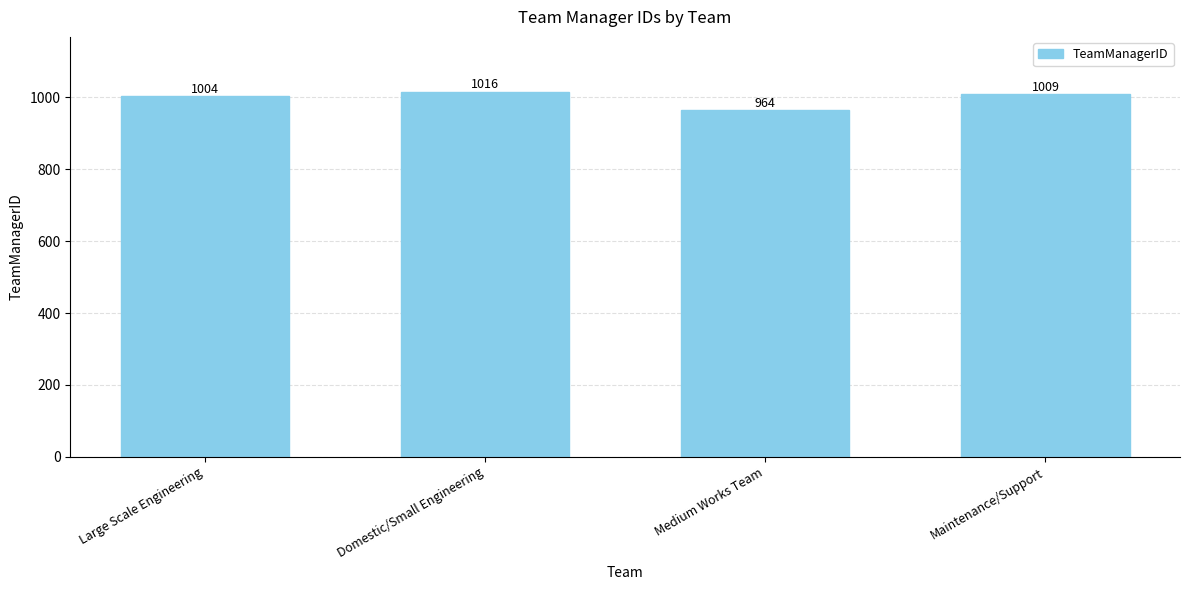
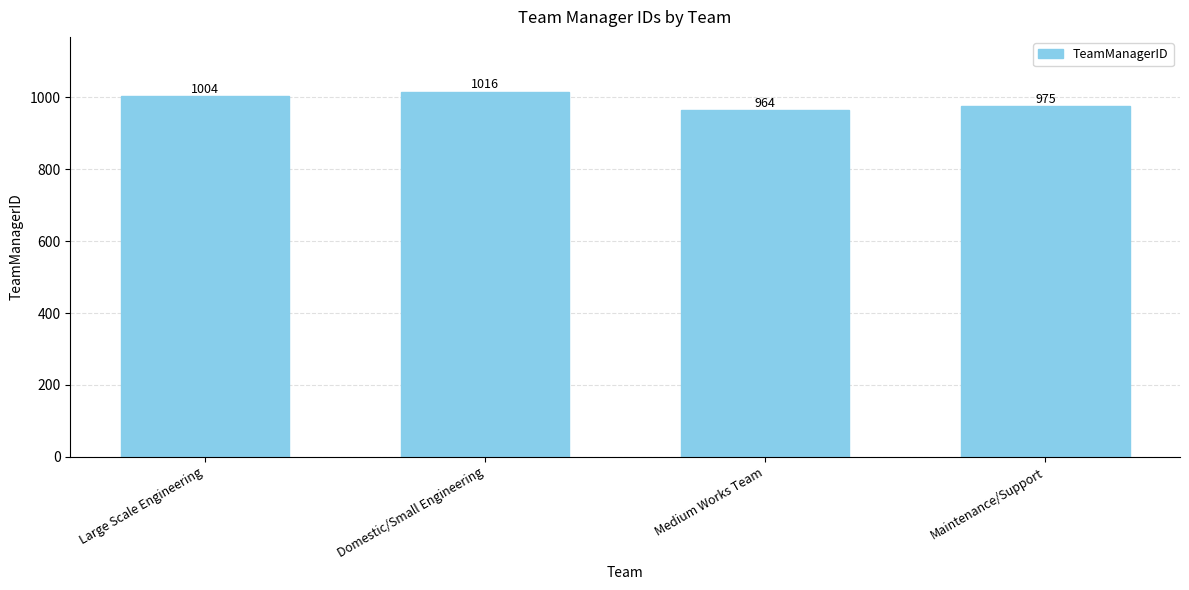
  {
    "Large Scale Engineering": 1004,
    "Domestic/Small Engineering": 1016,
    "Medium Works Team": 964,
-   "Maintenance/Support": 1009
+   "Maintenance/Support": 975
  }
